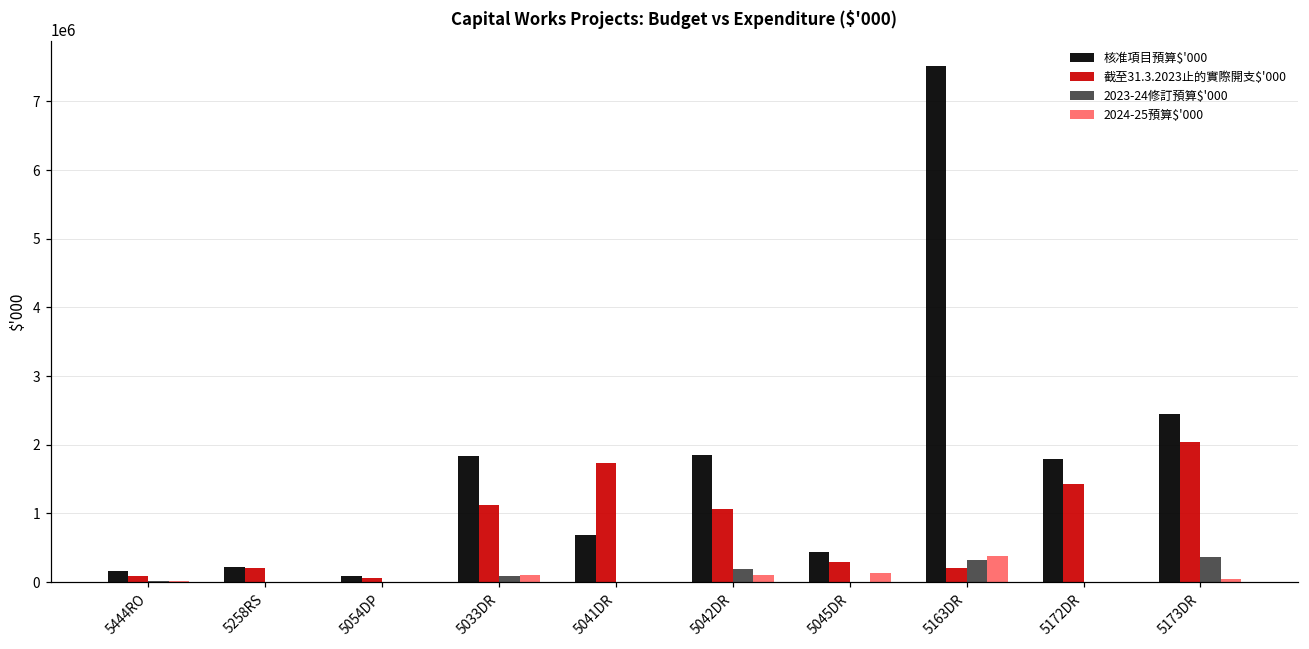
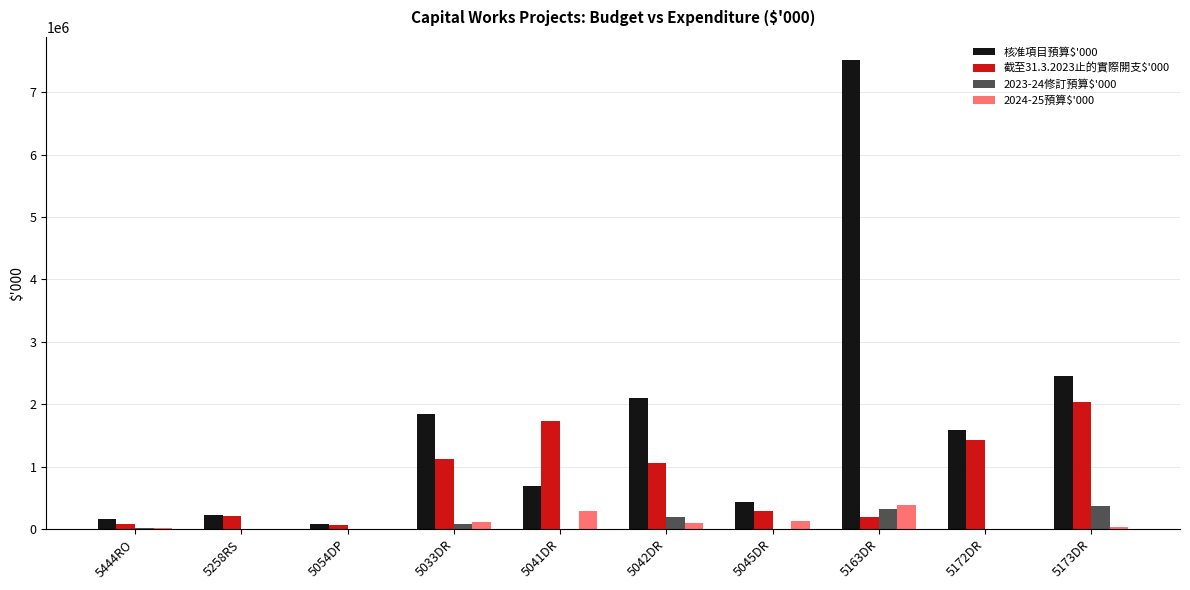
  {
    "核准項目預算$'000": {
      "5444RO": 200000,
      "5258RS": 200000,
      "5054DP": 100000,
      "5033DR": 1800000,
      "5041DR": 700000,
-     "5042DR": 1800000,
+     "5042DR": 2100000,
      "5045DR": 400000,
      "5163DR": 7500000,
-     "5172DR": 1800000,
+     "5172DR": 1600000,
      "5173DR": 2500000
    },
    "截至31.3.2023止的實際開支$'000": {
      "5444RO": 100000,
      "5258RS": 200000,
      "5054DP": 100000,
      "5033DR": 1100000,
      "5041DR": 1700000,
      "5042DR": 1100000,
      "5045DR": 300000,
      "5163DR": 200000,
      "5172DR": 1400000,
      "5173DR": 2000000
    },
    "2023-24修訂預算$'000": {
      "5033DR": 100000,
      "5041DR": 0,
      "5042DR": 200000,
      "5045DR": 0,
      "5163DR": 300000,
      "5173DR": 400000
    },
    "2024-25預算$'000": {
      "5033DR": 100000,
-     "5041DR": 0,
+     "5041DR": 300000,
      "5042DR": 100000,
      "5045DR": 100000,
      "5163DR": 400000
    }
  }
